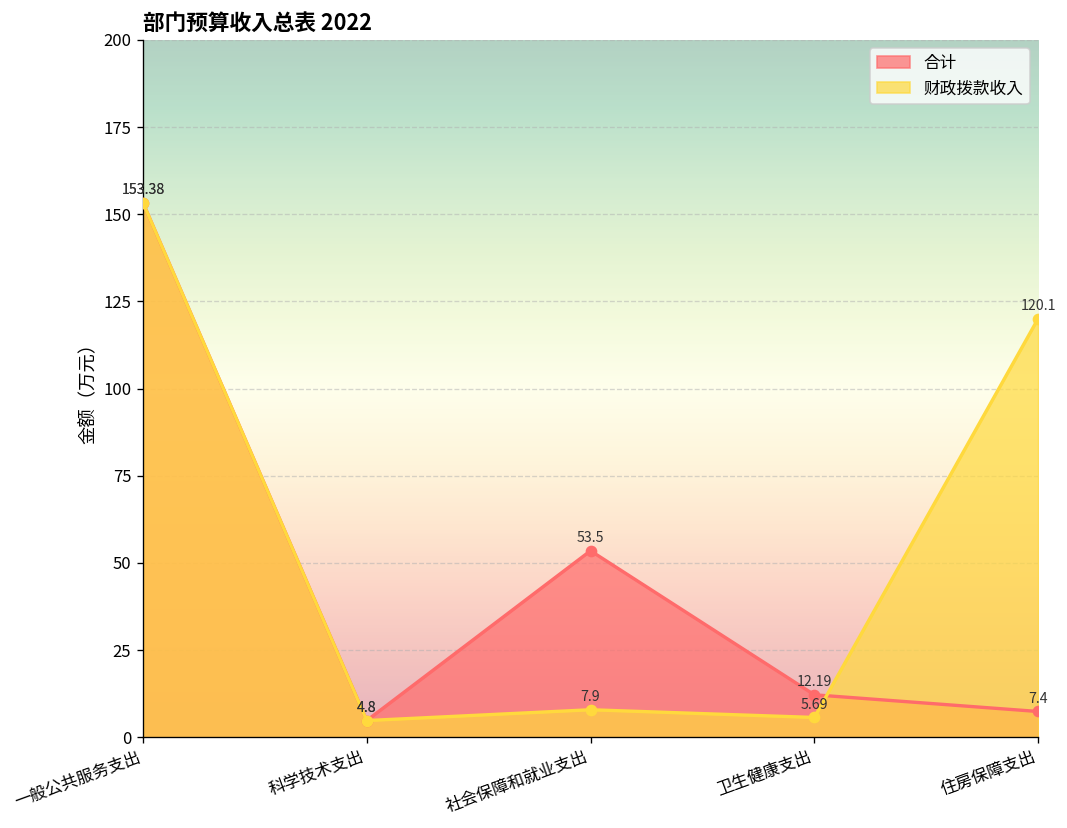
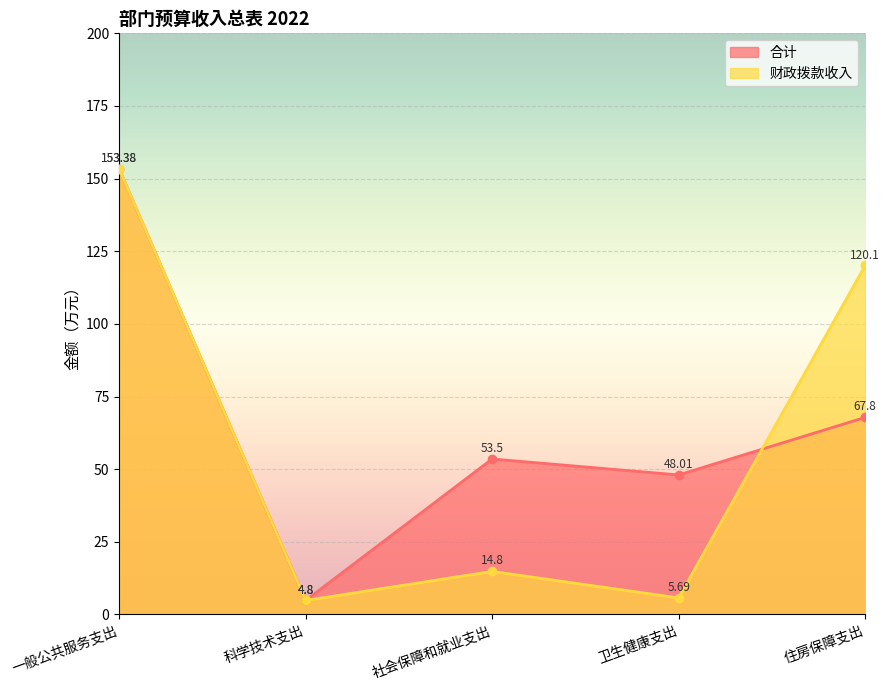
  {
    "合计": {
      "社会保障和就业支出": 53.5,
-     "卫生健康支出": 12.19,
-     "住房保障支出": 7.4
+     "卫生健康支出": 48.01,
+     "住房保障支出": 67.8
    },
    "财政拨款收入": {
-     "社会保障和就业支出": 7.9,
+     "社会保障和就业支出": 14.8,
      "卫生健康支出": 5.69,
      "住房保障支出": 120.1
    }
  }
